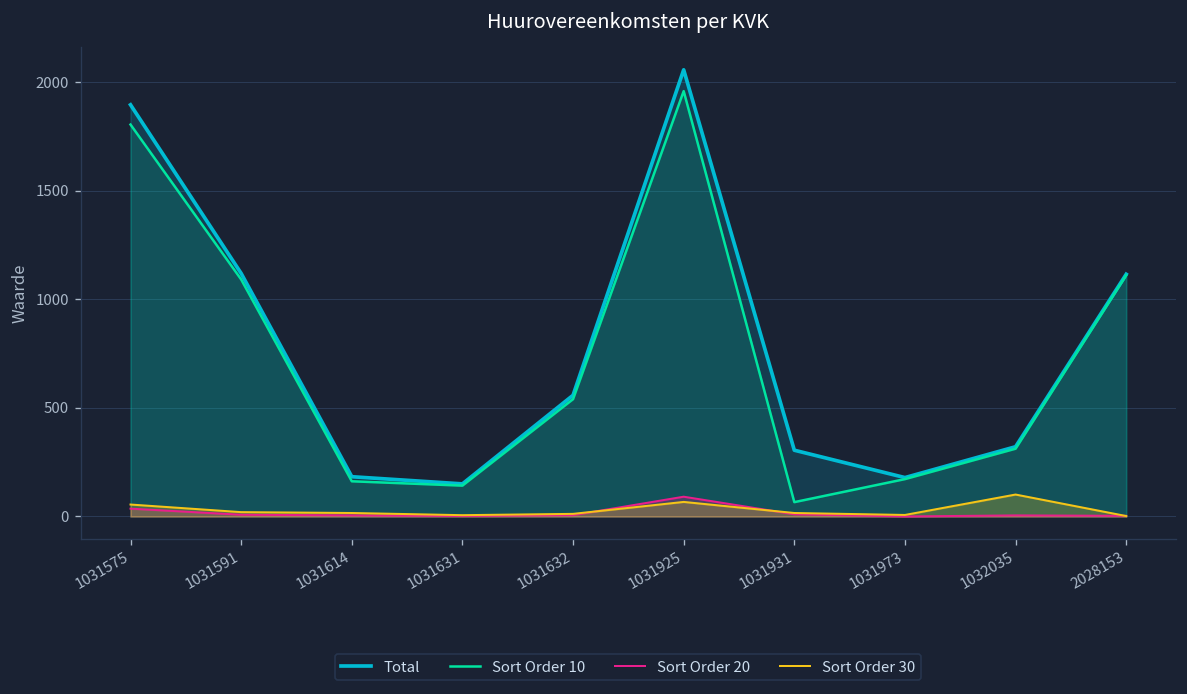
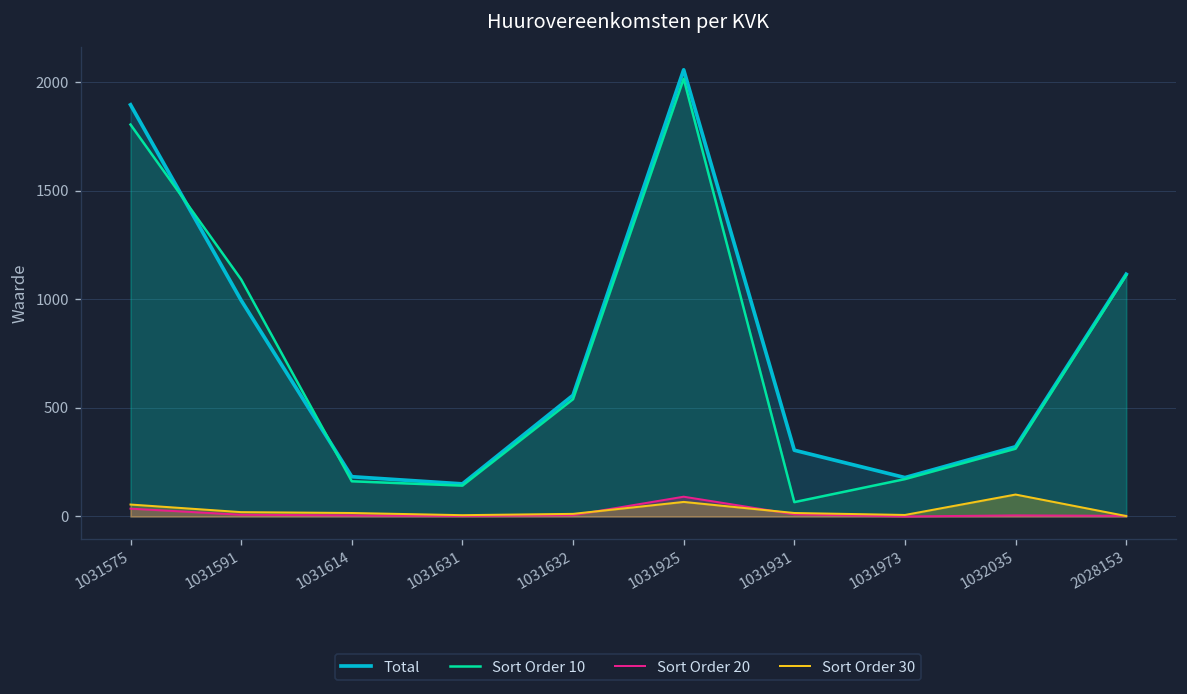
  {
    "Total": {
      "1031575": 1900,
-     "1031591": 1120,
+     "1031591": 1000,
      "1031614": 180,
      "1031632": 560,
      "1031925": 2060,
      "1031931": 310
    },
    "Sort Order 10": {
      "1031575": 1800,
      "1031591": 1090,
      "1031614": 160,
      "1031632": 540,
-     "1031925": 1960,
+     "1031925": 2020,
      "1031931": 70
    },
    "Sort Order 20": {
      "1031575": 40,
      "1031925": 90,
      "1032035": 10
    },
    "Sort Order 30": {
      "1031575": 60,
      "1031925": 70,
      "1032035": 100
    }
  }
